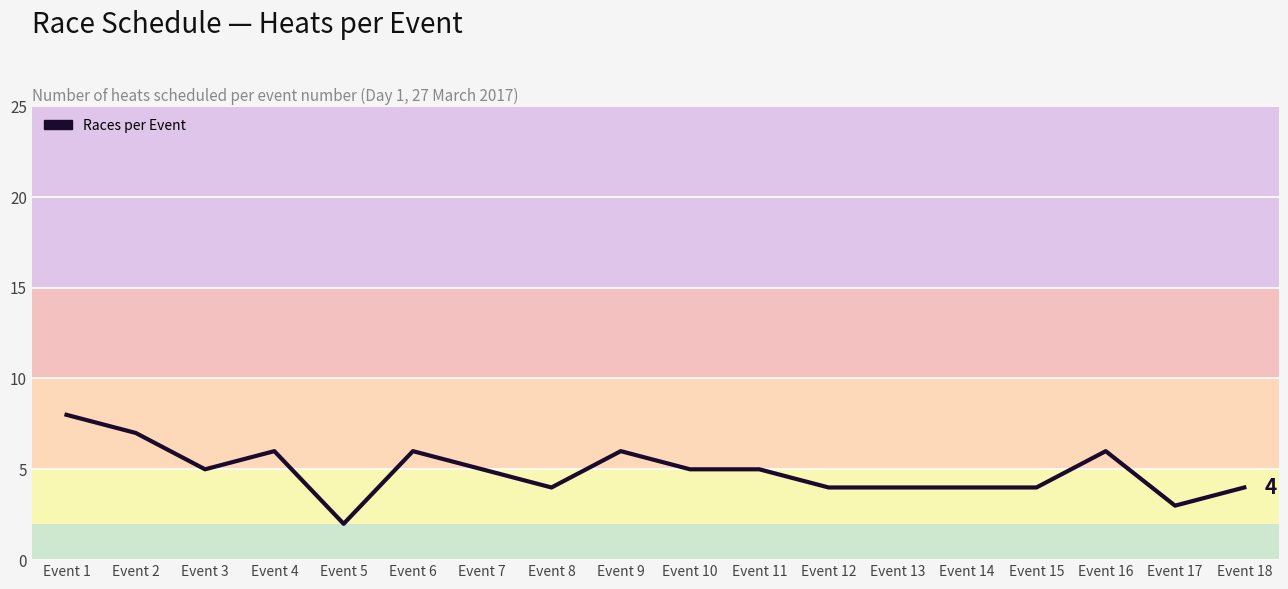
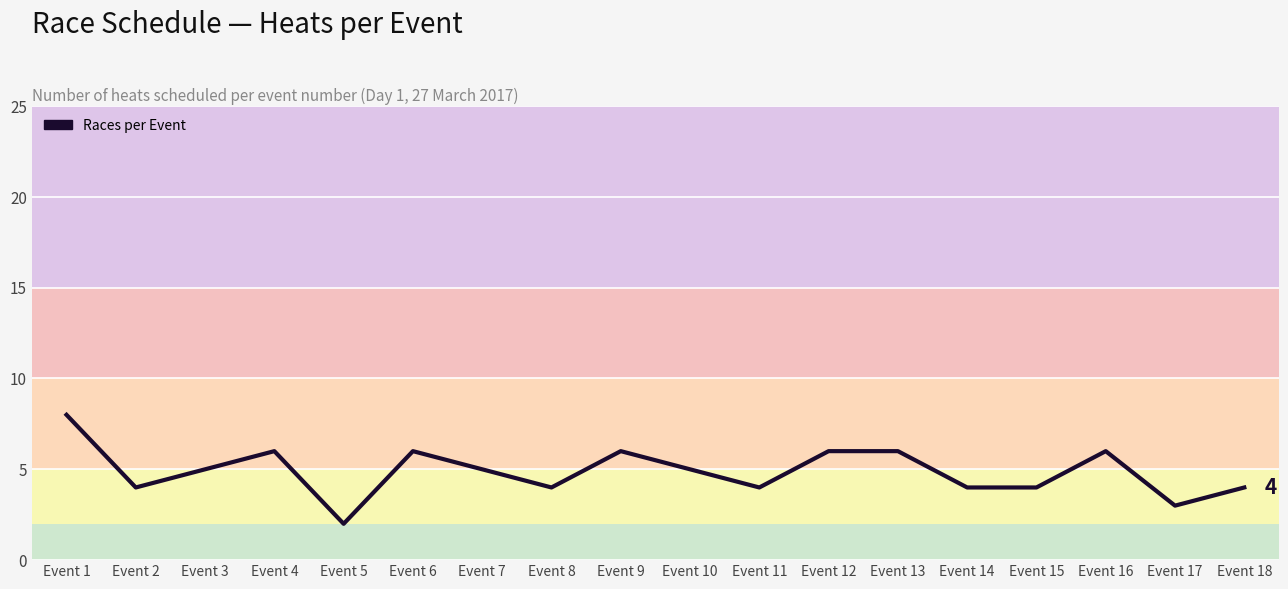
  {
    "Event 1": 8,
-   "Event 2": 7,
+   "Event 2": 4,
    "Event 3": 5,
    "Event 4": 6,
    "Event 5": 2,
    "Event 6": 6,
    "Event 7": 5,
    "Event 8": 4,
    "Event 9": 6,
    "Event 10": 5,
-   "Event 11": 5,
-   "Event 12": 4,
-   "Event 13": 4,
+   "Event 11": 4,
+   "Event 12": 6,
+   "Event 13": 6,
    "Event 14": 4,
    "Event 15": 4,
    "Event 16": 6,
    "Event 17": 3
  }
